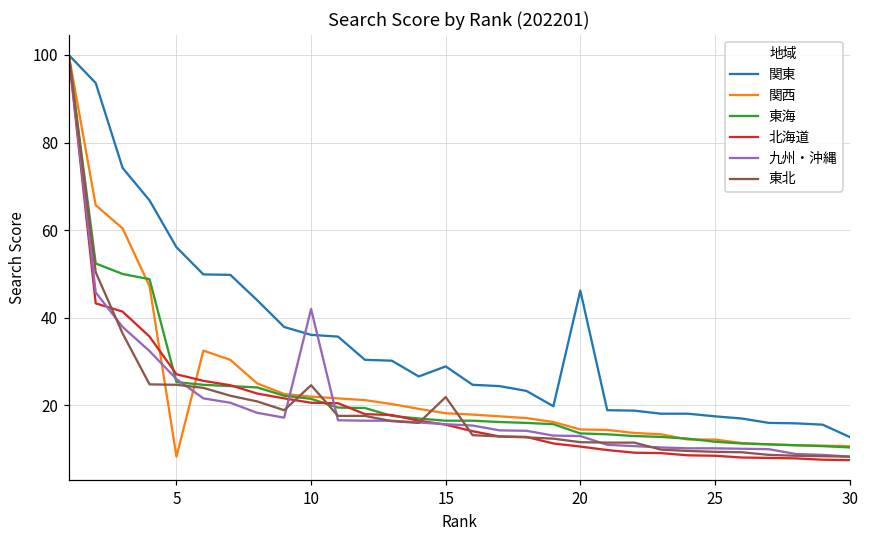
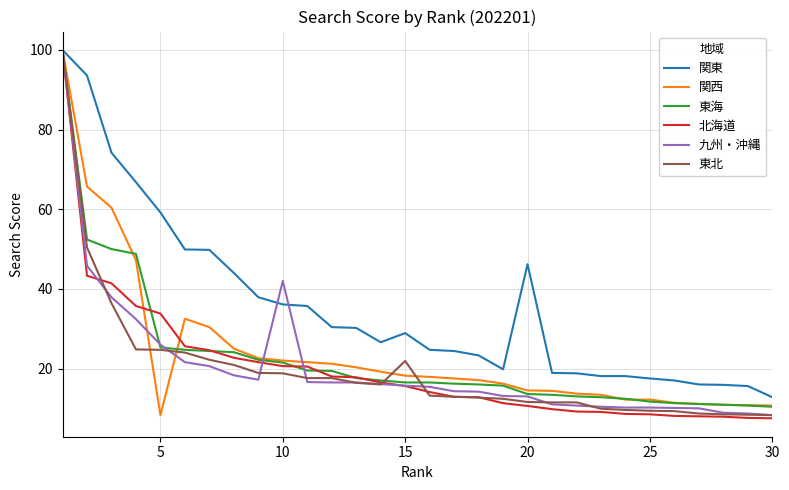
  {
    "関東": {
-     "5": 56,
+     "5": 59,
      "10": 36,
      "15": 29,
      "20": 46,
      "25": 18,
      "30": 13
    },
    "関西": {
      "5": 8,
      "15": 18,
      "20": 15
    },
    "東海": {
      "15": 17
    },
    "北海道": {
-     "5": 27,
+     "5": 34,
      "10": 21,
      "20": 11,
      "25": 9,
      "30": 8
    },
    "九州・沖縄": {
      "5": 26,
      "10": 42,
      "25": 10
    },
    "東北": {
-     "10": 25,
+     "10": 19,
      "15": 22,
      "20": 12,
      "25": 9
    }
  }
